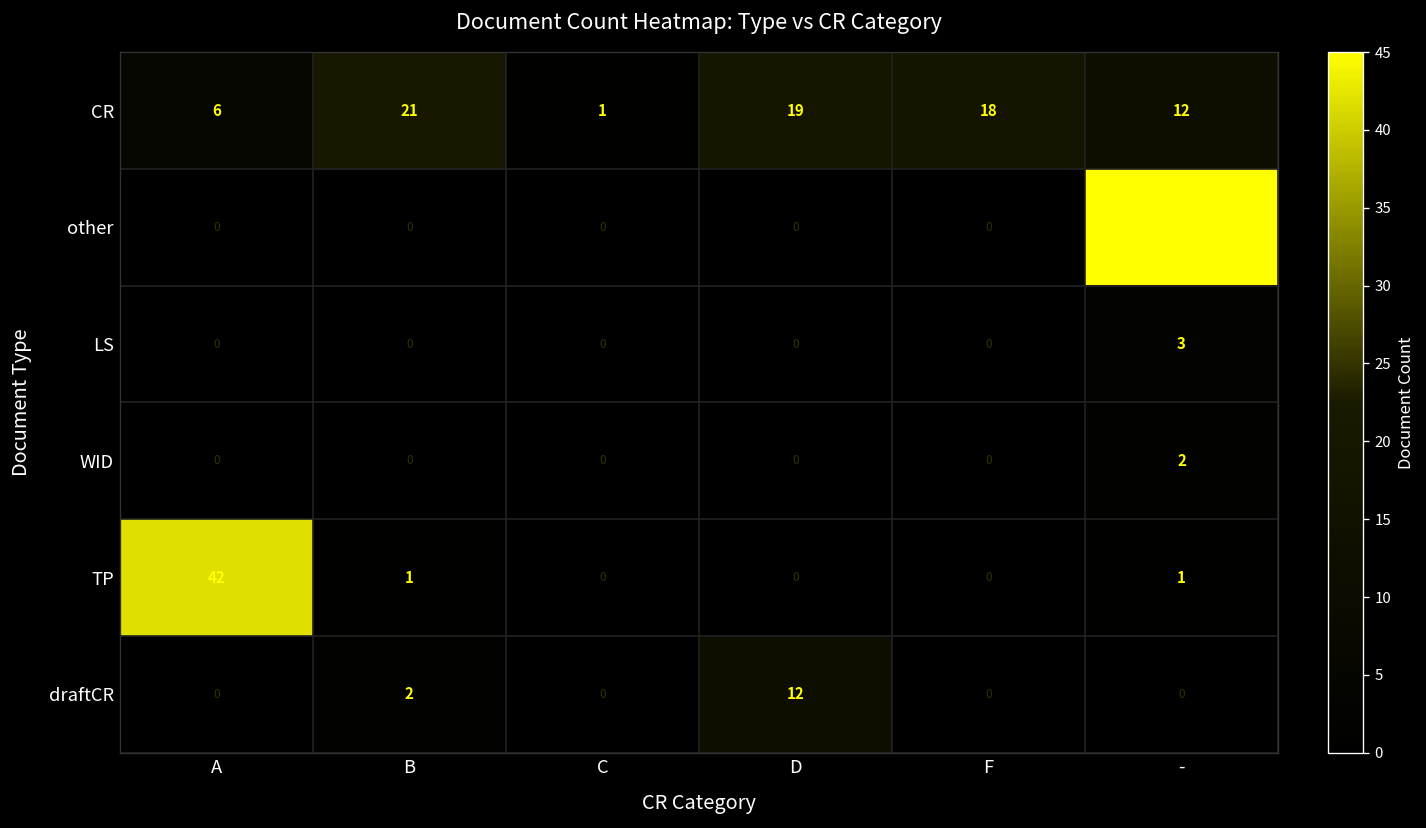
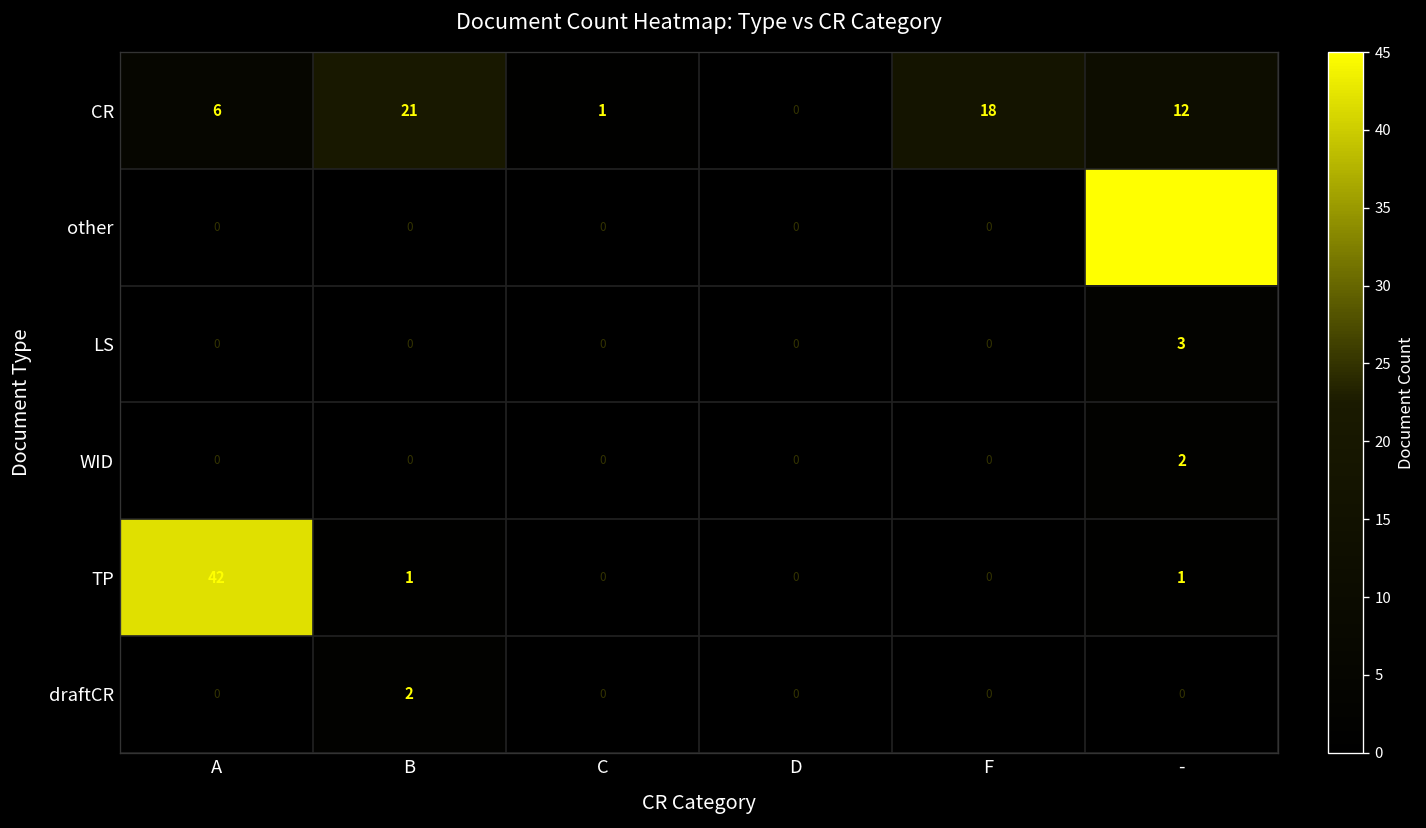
  {
    "CR": {
      "A": 6,
      "B": 21,
      "C": 1,
-     "D": 19,
+     "D": 0,
      "F": 18,
      "-": 12
    },
    "other": {
      "A": 0,
      "B": 0,
      "C": 0,
      "D": 0,
      "F": 0
    },
    "LS": {
      "A": 0,
      "B": 0,
      "C": 0,
      "D": 0,
      "F": 0,
      "-": 3
    },
    "WID": {
      "A": 0,
      "B": 0,
      "C": 0,
      "D": 0,
      "F": 0,
      "-": 2
    },
    "TP": {
      "B": 1,
      "C": 0,
      "D": 0,
      "F": 0,
      "-": 1
    },
    "draftCR": {
      "A": 0,
      "B": 2,
      "C": 0,
-     "D": 12,
+     "D": 0,
      "F": 0,
      "-": 0
    }
  }
